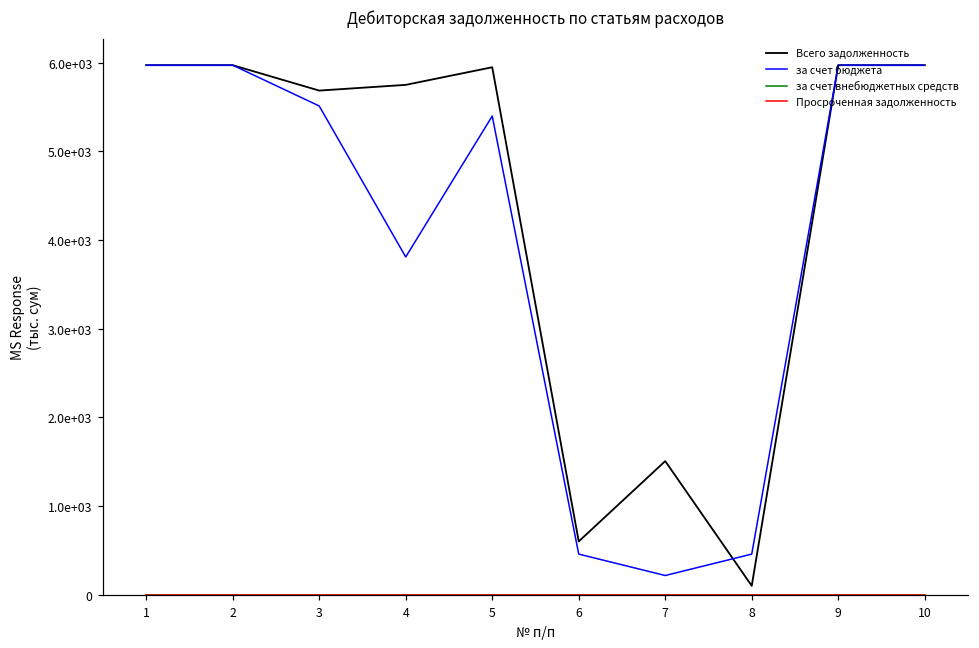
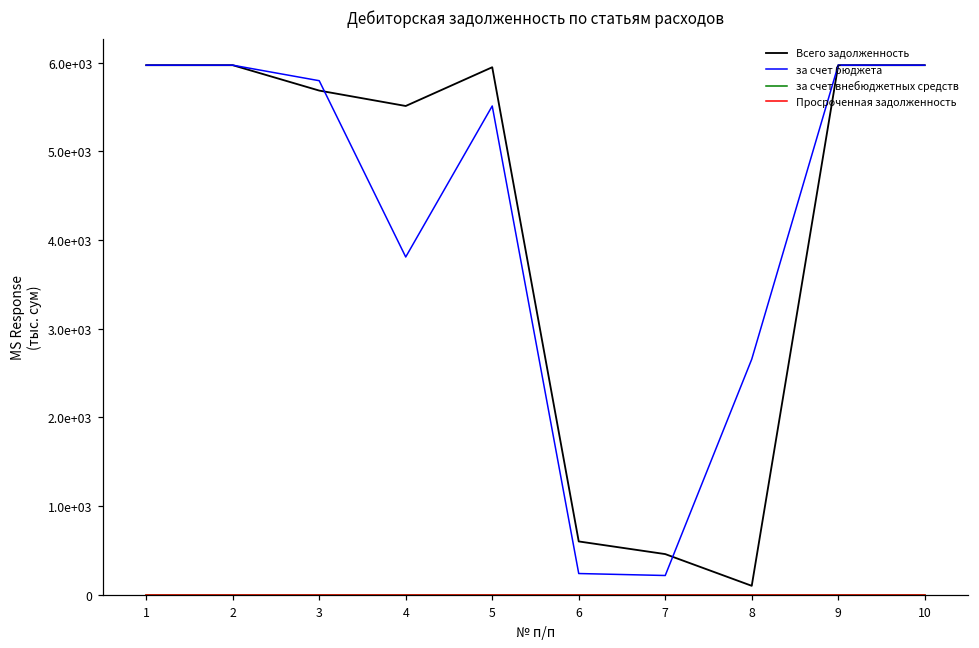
  {
    "Всего задолженность": {
      "3": 5700,
-     "4": 5800,
+     "4": 5500,
      "5": 5900,
      "6": 600,
-     "7": 1500,
+     "7": 500,
      "8": 100
    },
    "за счет бюджета": {
-     "3": 5500,
+     "3": 5800,
      "4": 3800,
-     "5": 5400,
-     "6": 500,
+     "5": 5500,
+     "6": 200,
      "7": 200,
-     "8": 500
+     "8": 2700
    },
    "Просроченная задолженность": {
      "1": 0,
      "2": 0,
      "3": 0,
      "4": 0,
      "5": 0,
      "6": 0,
      "7": 0,
      "8": 0,
      "9": 0,
      "10": 0
    }
  }
